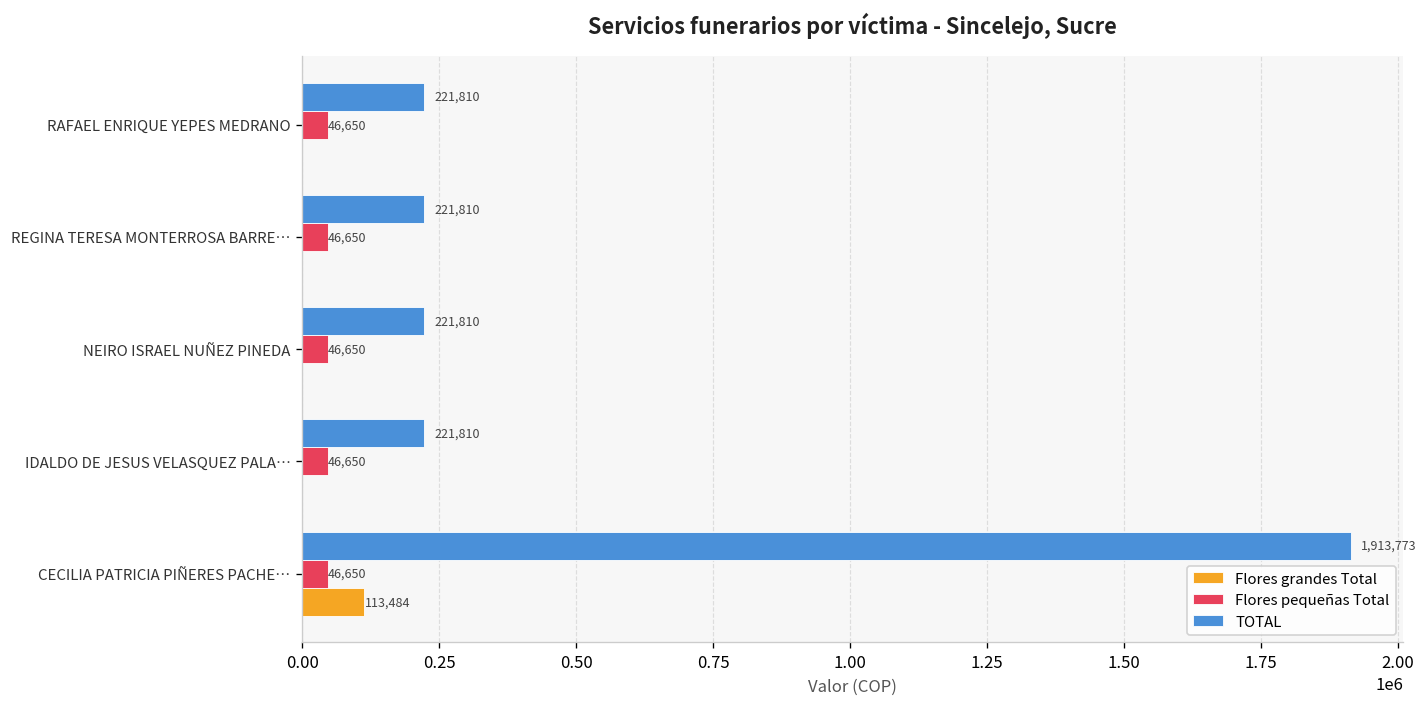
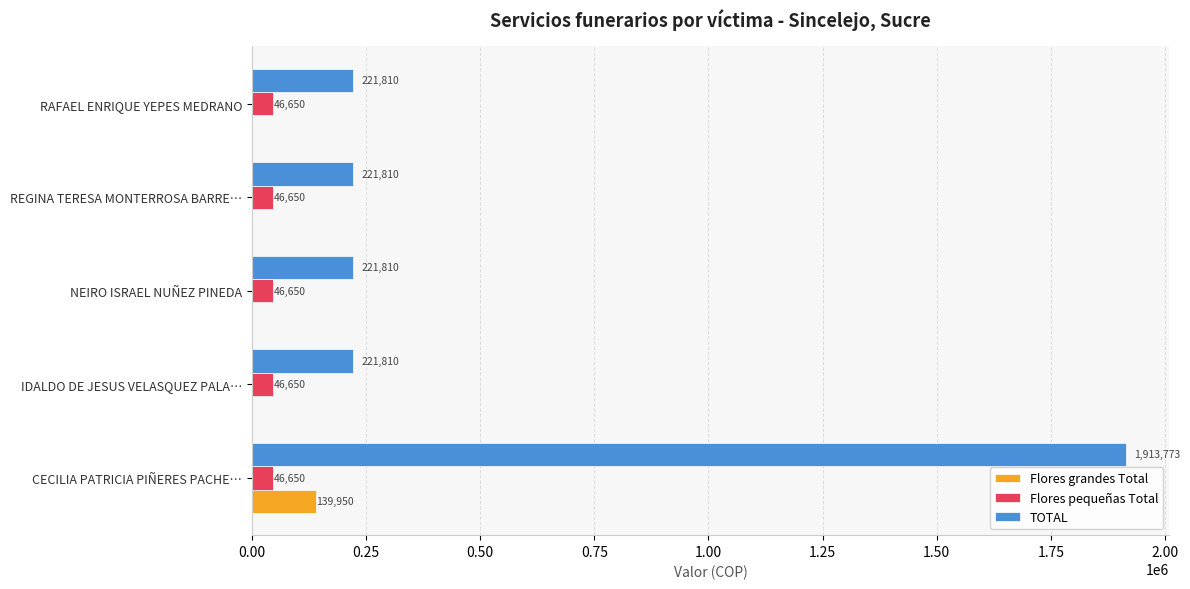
  {
    "Flores grandes Total": {
-     "CECILIA PATRICIA PIÑERES PACHE…": "113,484"
+     "CECILIA PATRICIA PIÑERES PACHE…": "139,950"
    },
    "Flores pequeñas Total": {
      "RAFAEL ENRIQUE YEPES MEDRANO": "46,650",
      "REGINA TERESA MONTERROSA BARRE…": "46,650",
      "NEIRO ISRAEL NUÑEZ PINEDA": "46,650",
      "IDALDO DE JESUS VELASQUEZ PALA…": "46,650",
      "CECILIA PATRICIA PIÑERES PACHE…": "46,650"
    },
    "TOTAL": {
      "RAFAEL ENRIQUE YEPES MEDRANO": "221,810",
      "REGINA TERESA MONTERROSA BARRE…": "221,810",
      "NEIRO ISRAEL NUÑEZ PINEDA": "221,810",
      "IDALDO DE JESUS VELASQUEZ PALA…": "221,810",
      "CECILIA PATRICIA PIÑERES PACHE…": "1,913,773"
    }
  }
